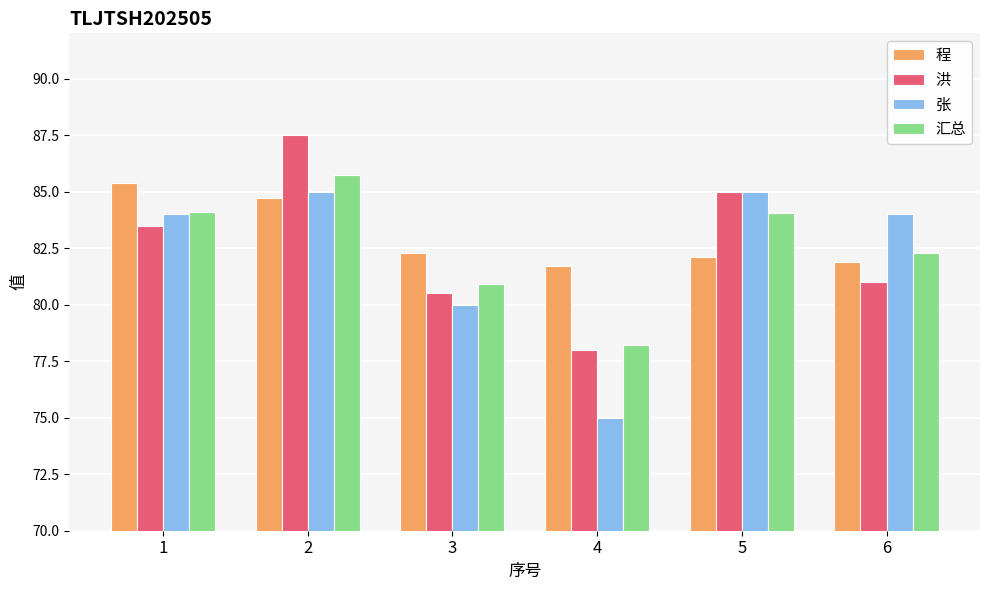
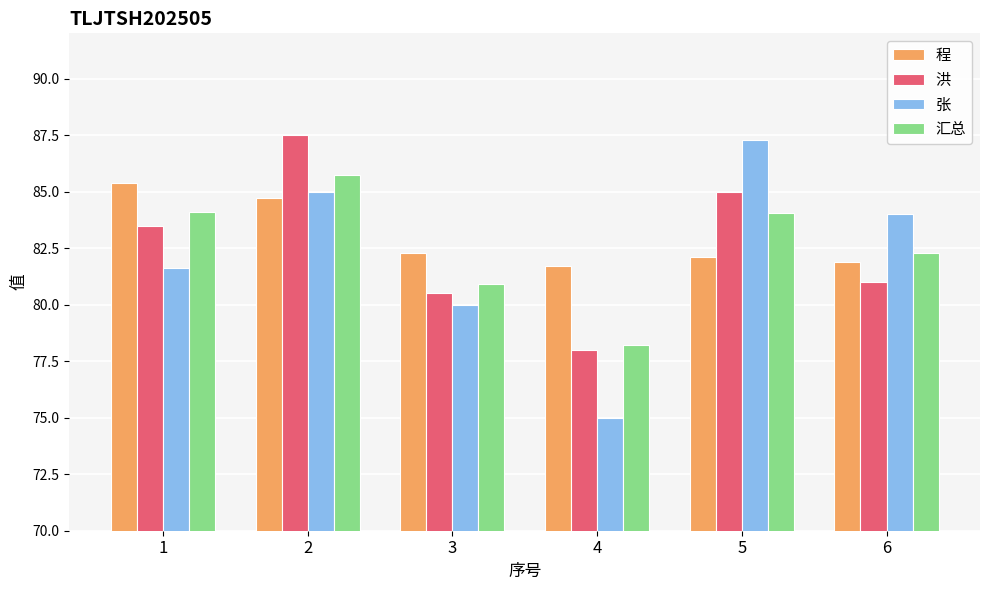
  {
    "程": {
      "1": 85.4,
      "2": 84.7,
      "3": 82.3,
      "4": 81.7,
      "5": 82.1,
      "6": 81.9
    },
    "洪": {
      "1": 83.5,
      "2": 87.5,
      "3": 80.5,
      "4": 78.0,
      "5": 85.0,
      "6": 81.0
    },
    "张": {
-     "1": 84.0,
+     "1": 81.6,
      "2": 85.0,
      "3": 80.0,
      "4": 75.0,
-     "5": 85.0,
+     "5": 87.3,
      "6": 84.0
    },
    "汇总": {
      "1": 84.1,
      "2": 85.7,
      "3": 80.9,
      "4": 78.2,
      "5": 84.0,
      "6": 82.3
    }
  }
